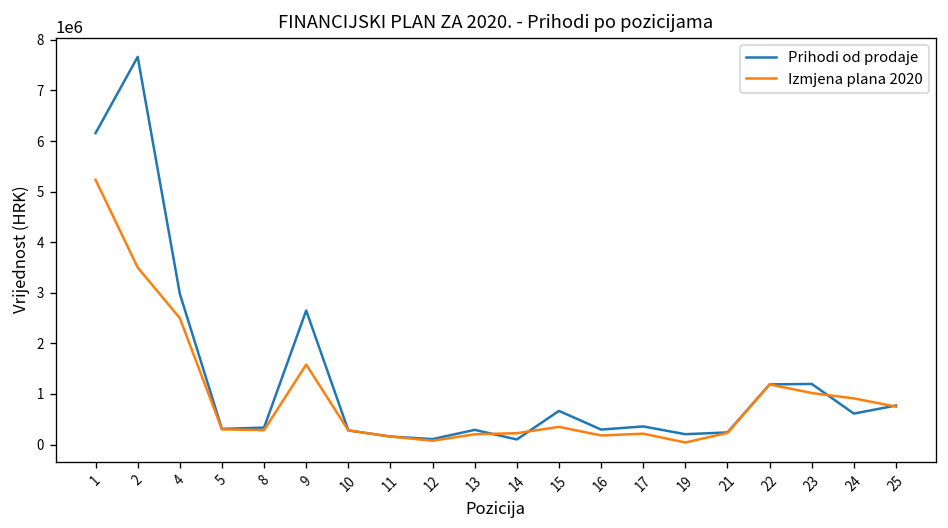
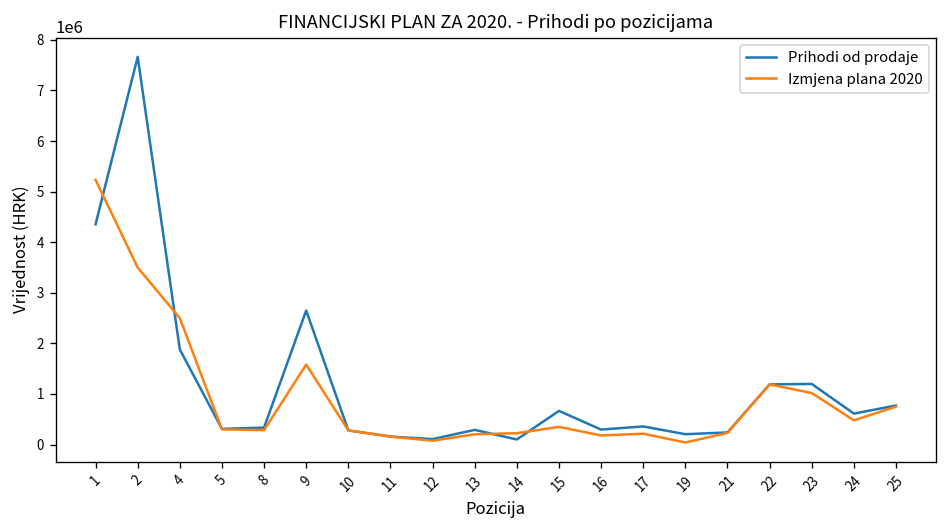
  {
    "Prihodi od prodaje": {
-     "1": 6200000,
+     "1": 4400000,
      "2": 7700000,
-     "4": 3000000,
+     "4": 1900000,
      "9": 2600000,
      "13": 300000,
      "14": 100000,
      "15": 700000,
      "16": 300000,
      "17": 400000,
      "19": 200000,
      "23": 1200000,
      "24": 600000
    },
    "Izmjena plana 2020": {
      "1": 5200000,
      "2": 3500000,
      "4": 2500000,
      "9": 1600000,
      "13": 200000,
      "14": 200000,
      "15": 400000,
      "16": 200000,
      "17": 200000,
      "19": 0,
      "23": 1000000,
-     "24": 900000
+     "24": 500000
    }
  }
